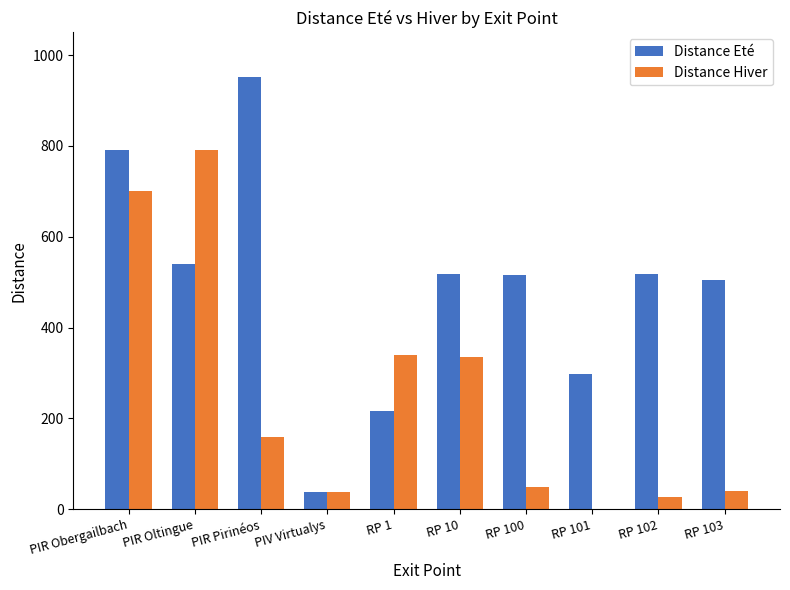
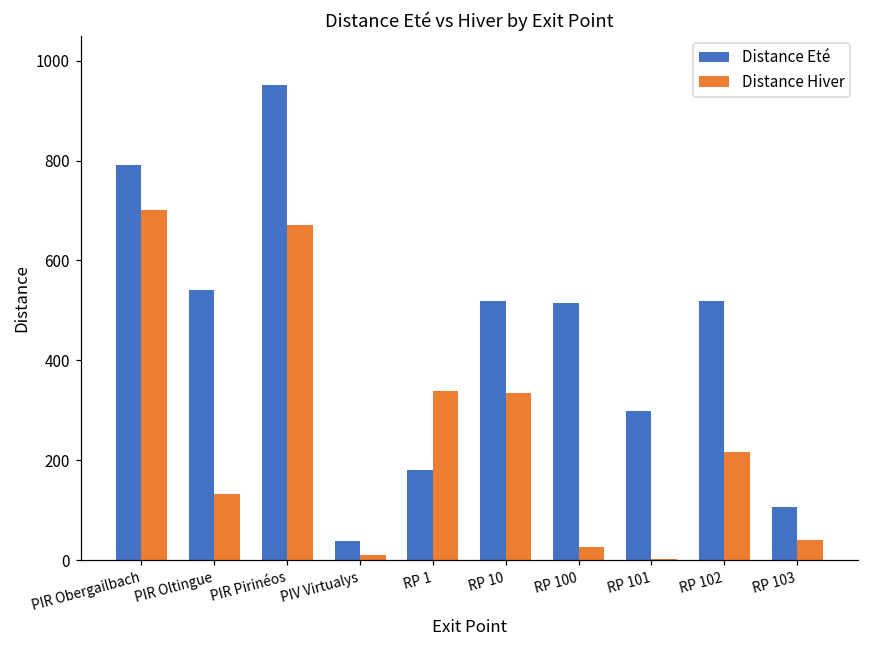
  {
    "Distance Eté": {
      "PIR Obergailbach": 790,
      "PIR Oltingue": 540,
      "PIR Pirinéos": 950,
      "PIV Virtualys": 40,
-     "RP 1": 220,
+     "RP 1": 180,
      "RP 10": 520,
      "RP 100": 520,
      "RP 101": 300,
      "RP 102": 520,
-     "RP 103": 500
+     "RP 103": 110
    },
    "Distance Hiver": {
      "PIR Obergailbach": 700,
-     "PIR Oltingue": 790,
-     "PIR Pirinéos": 160,
-     "PIV Virtualys": 40,
+     "PIR Oltingue": 130,
+     "PIR Pirinéos": 670,
+     "PIV Virtualys": 10,
      "RP 1": 340,
      "RP 10": 340,
-     "RP 100": 50,
-     "RP 102": 30,
+     "RP 100": 30,
+     "RP 102": 220,
      "RP 103": 40
    }
  }
